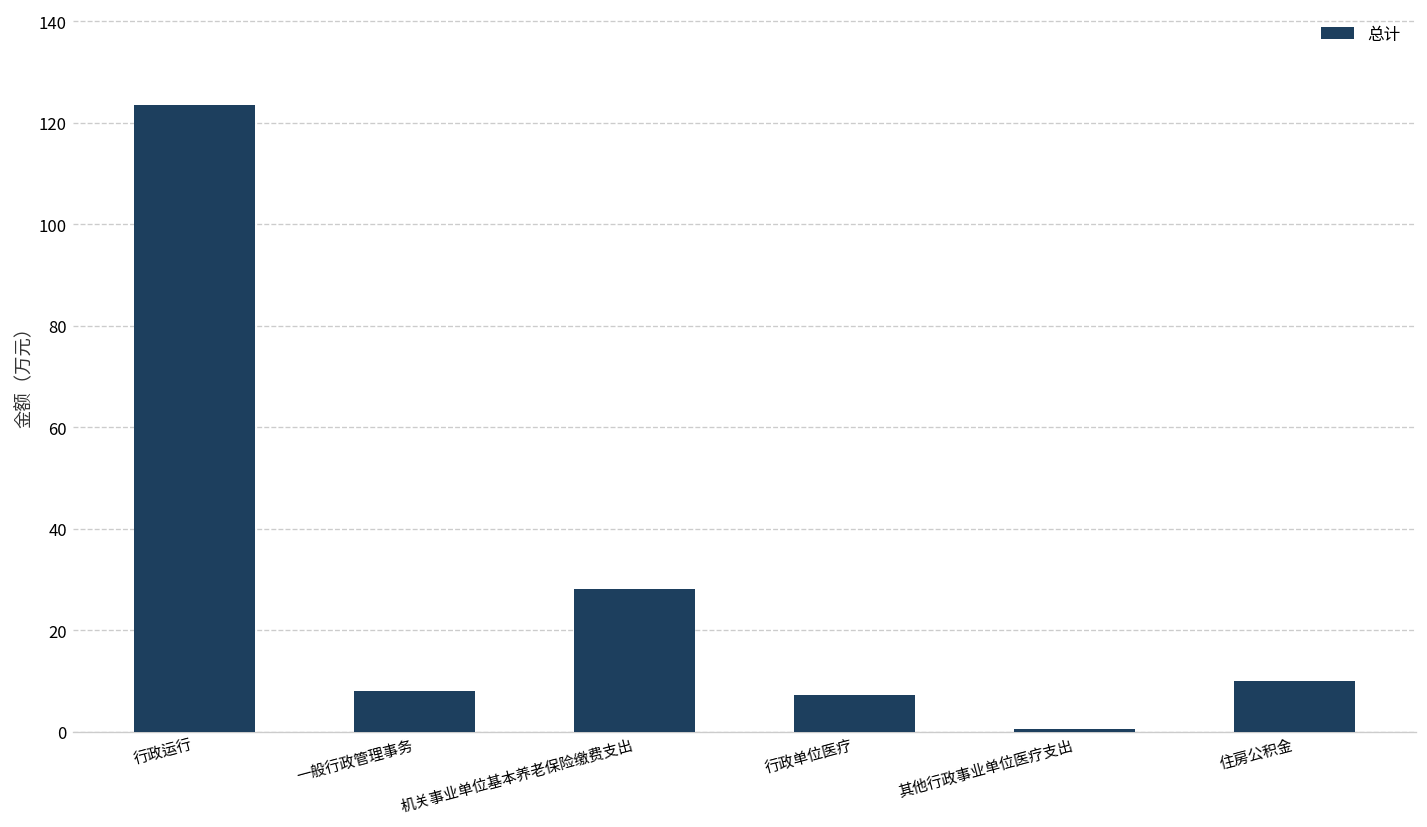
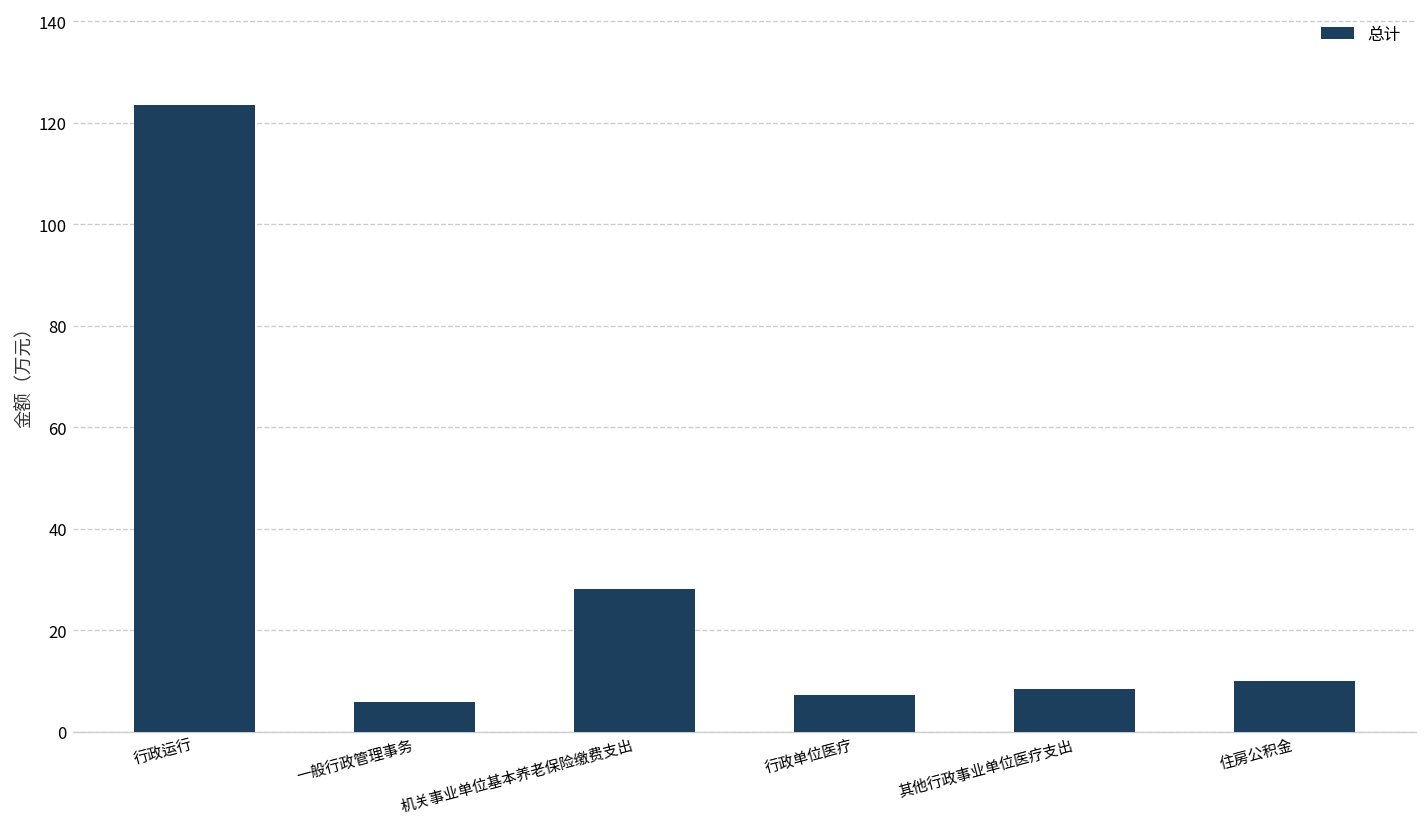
  {
    "行政运行": 123,
-   "一般行政管理事务": 8,
+   "一般行政管理事务": 6,
    "机关事业单位基本养老保险缴费支出": 28,
    "行政单位医疗": 7,
-   "其他行政事业单位医疗支出": 1,
+   "其他行政事业单位医疗支出": 8,
    "住房公积金": 10
  }
